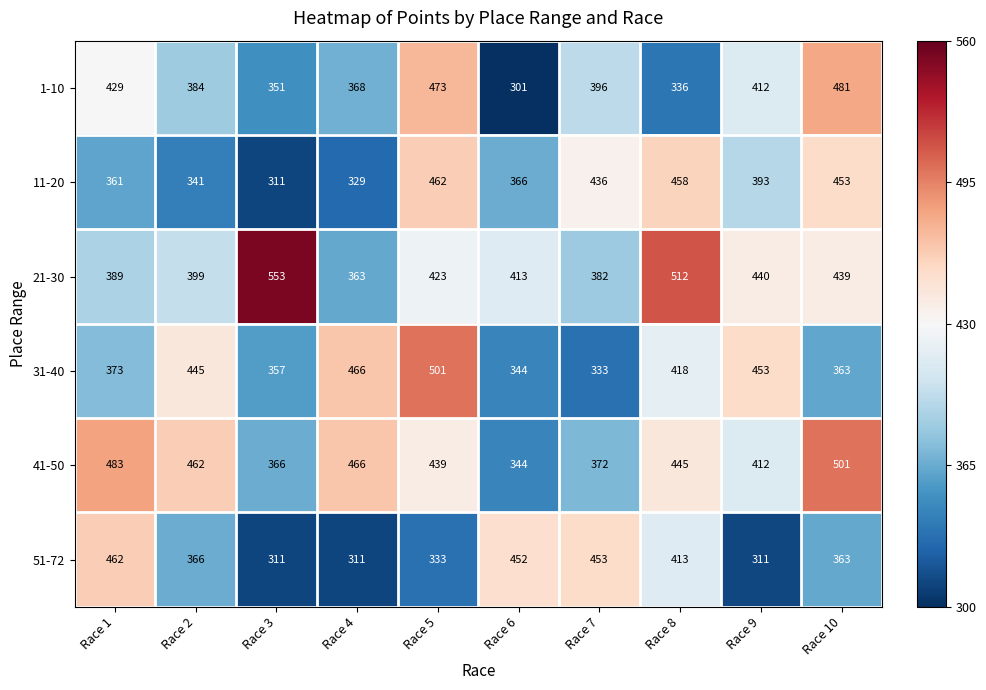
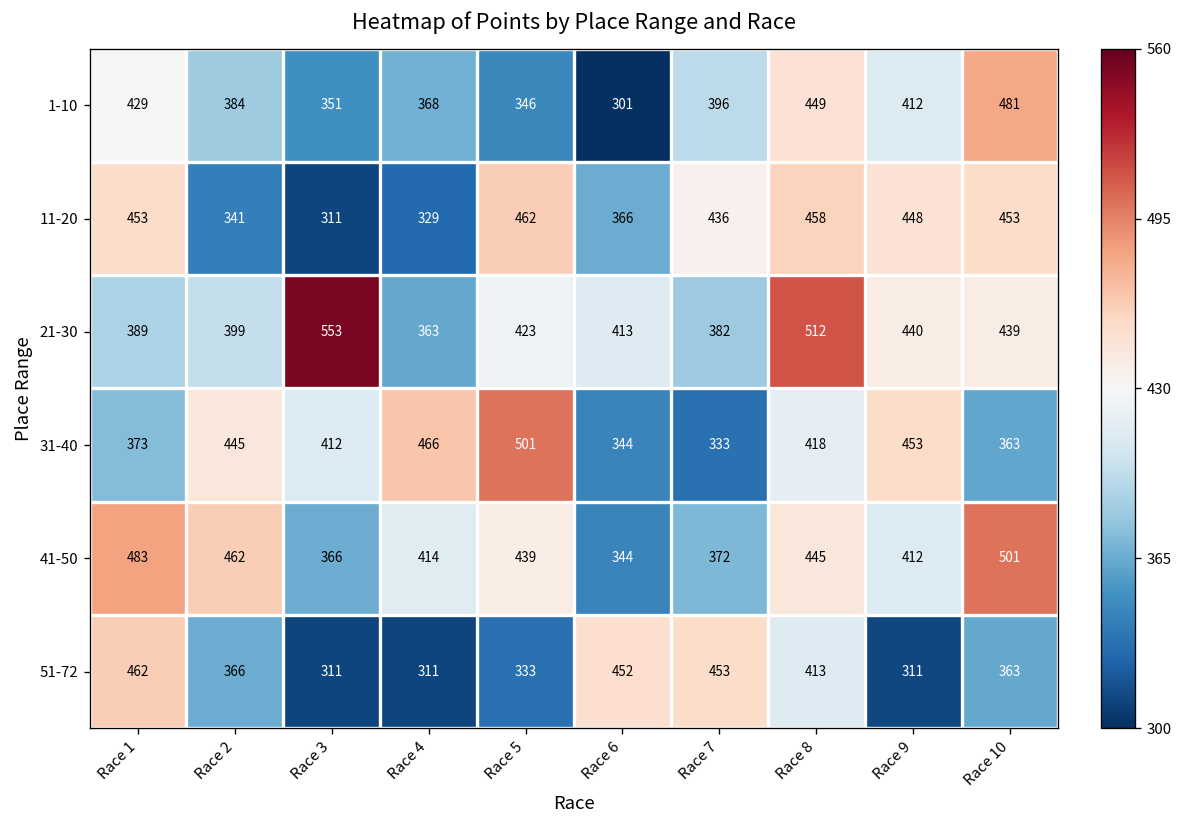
  {
    "1-10": {
      "Race 1": 429,
      "Race 2": 384,
      "Race 3": 351,
      "Race 4": 368,
-     "Race 5": 473,
+     "Race 5": 346,
      "Race 6": 301,
      "Race 7": 396,
-     "Race 8": 336,
+     "Race 8": 449,
      "Race 9": 412,
      "Race 10": 481
    },
    "11-20": {
-     "Race 1": 361,
+     "Race 1": 453,
      "Race 2": 341,
      "Race 3": 311,
      "Race 4": 329,
      "Race 5": 462,
      "Race 6": 366,
      "Race 7": 436,
      "Race 8": 458,
-     "Race 9": 393,
+     "Race 9": 448,
      "Race 10": 453
    },
    "21-30": {
      "Race 1": 389,
      "Race 2": 399,
      "Race 3": 553,
      "Race 4": 363,
      "Race 5": 423,
      "Race 6": 413,
      "Race 7": 382,
      "Race 8": 512,
      "Race 9": 440,
      "Race 10": 439
    },
    "31-40": {
      "Race 1": 373,
      "Race 2": 445,
-     "Race 3": 357,
+     "Race 3": 412,
      "Race 4": 466,
      "Race 5": 501,
      "Race 6": 344,
      "Race 7": 333,
      "Race 8": 418,
      "Race 9": 453,
      "Race 10": 363
    },
    "41-50": {
      "Race 1": 483,
      "Race 2": 462,
      "Race 3": 366,
-     "Race 4": 466,
+     "Race 4": 414,
      "Race 5": 439,
      "Race 6": 344,
      "Race 7": 372,
      "Race 8": 445,
      "Race 9": 412,
      "Race 10": 501
    },
    "51-72": {
      "Race 1": 462,
      "Race 2": 366,
      "Race 3": 311,
      "Race 4": 311,
      "Race 5": 333,
      "Race 6": 452,
      "Race 7": 453,
      "Race 8": 413,
      "Race 9": 311,
      "Race 10": 363
    }
  }
